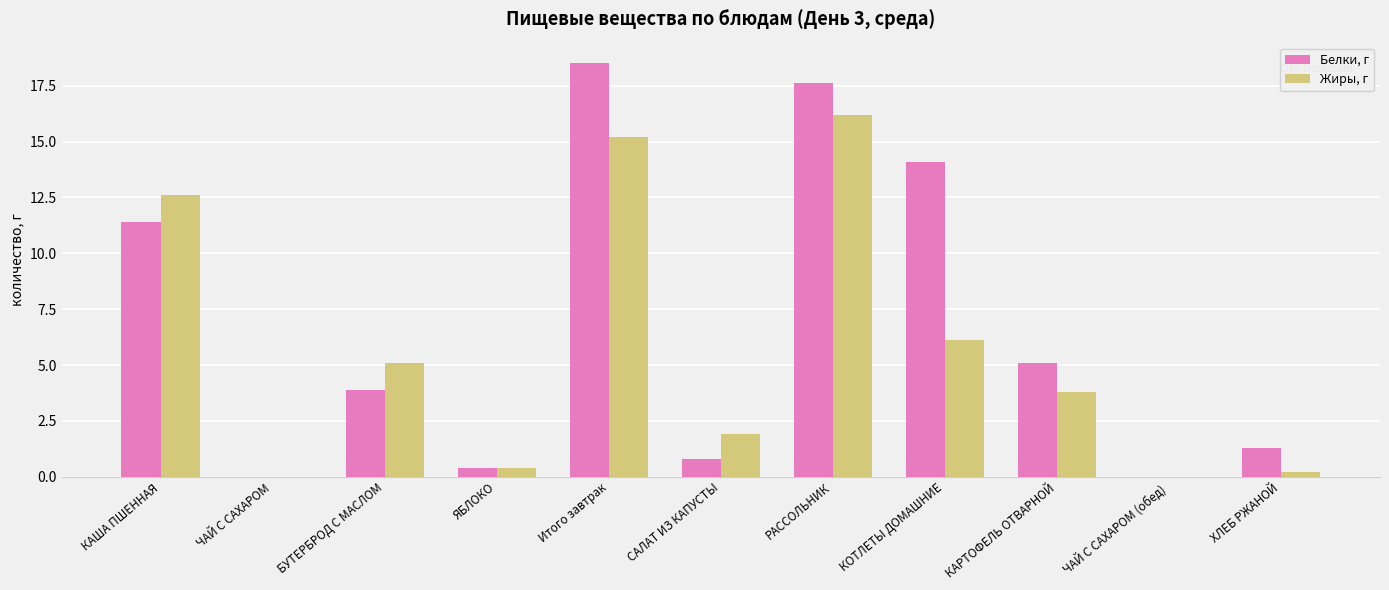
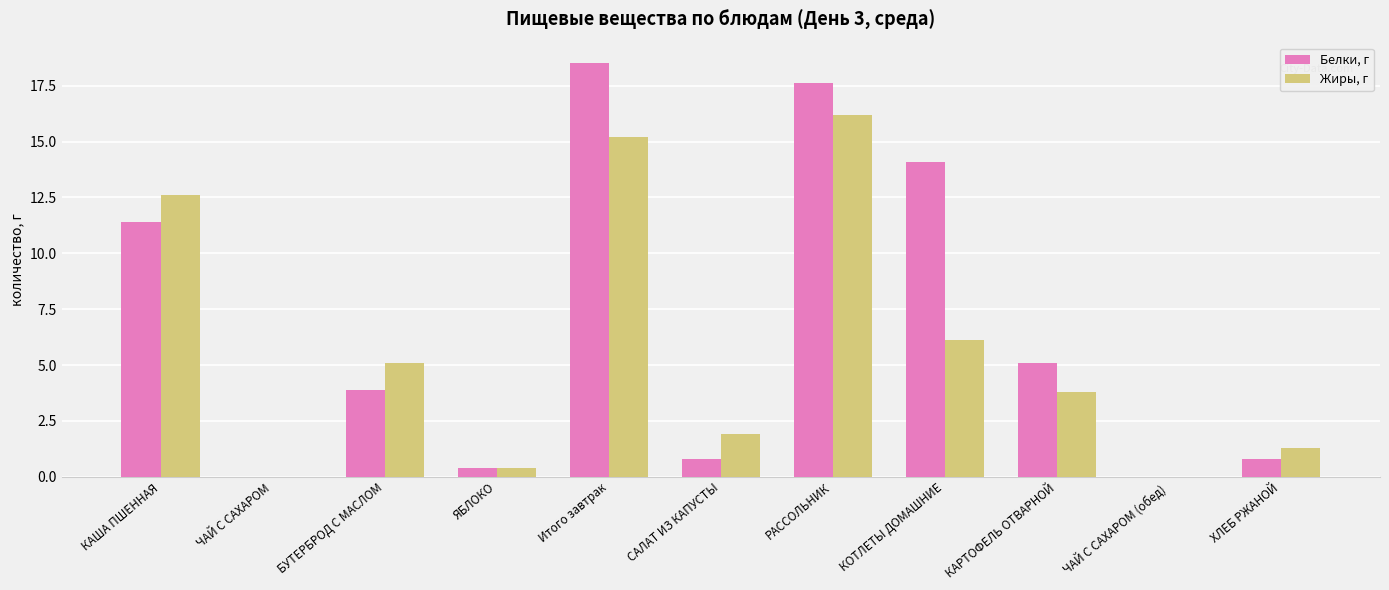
  {
    "Белки, г": {
      "КАША ПШЕННАЯ": 11.4,
      "ЧАЙ С САХАРОМ": 0.0,
      "БУТЕРБРОД С МАСЛОМ": 3.9,
      "ЯБЛОКО": 0.4,
      "Итого завтрак": 18.5,
      "САЛАТ ИЗ КАПУСТЫ": 0.8,
      "РАССОЛЬНИК": 17.6,
      "КОТЛЕТЫ ДОМАШНИЕ": 14.1,
      "КАРТОФЕЛЬ ОТВАРНОЙ": 5.1,
      "ЧАЙ С САХАРОМ (обед)": 0.0,
-     "ХЛЕБ РЖАНОЙ": 1.3
+     "ХЛЕБ РЖАНОЙ": 0.8
    },
    "Жиры, г": {
      "КАША ПШЕННАЯ": 12.6,
      "ЧАЙ С САХАРОМ": 0.0,
      "БУТЕРБРОД С МАСЛОМ": 5.1,
      "ЯБЛОКО": 0.4,
      "Итого завтрак": 15.2,
      "САЛАТ ИЗ КАПУСТЫ": 1.9,
      "РАССОЛЬНИК": 16.2,
      "КОТЛЕТЫ ДОМАШНИЕ": 6.1,
      "КАРТОФЕЛЬ ОТВАРНОЙ": 3.8,
      "ЧАЙ С САХАРОМ (обед)": 0.0,
-     "ХЛЕБ РЖАНОЙ": 0.2
+     "ХЛЕБ РЖАНОЙ": 1.3
    }
  }
